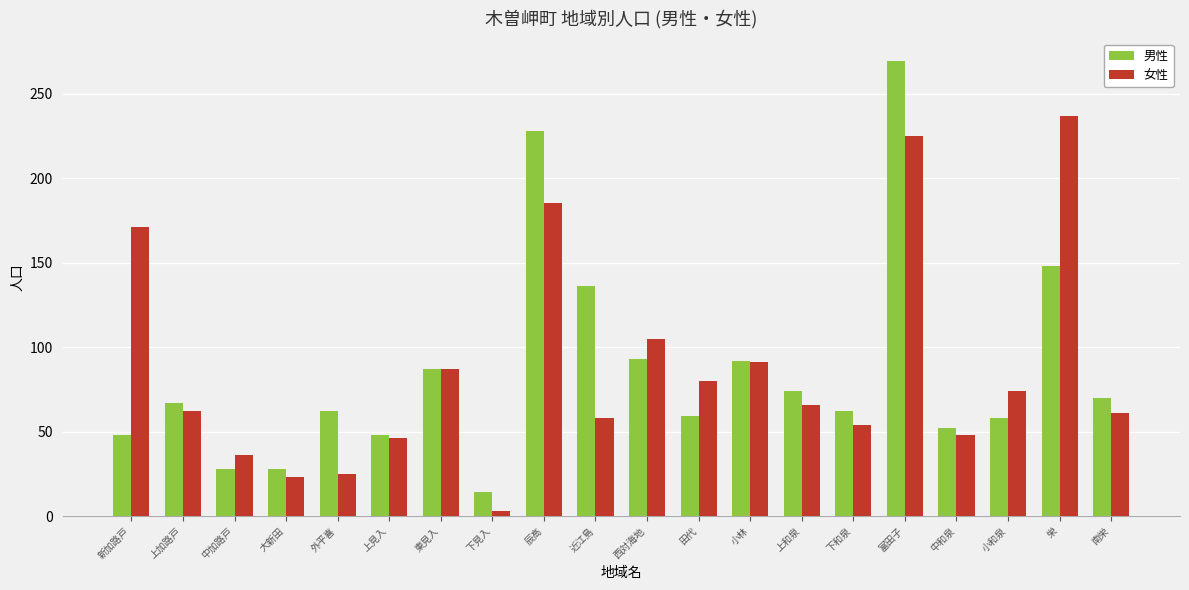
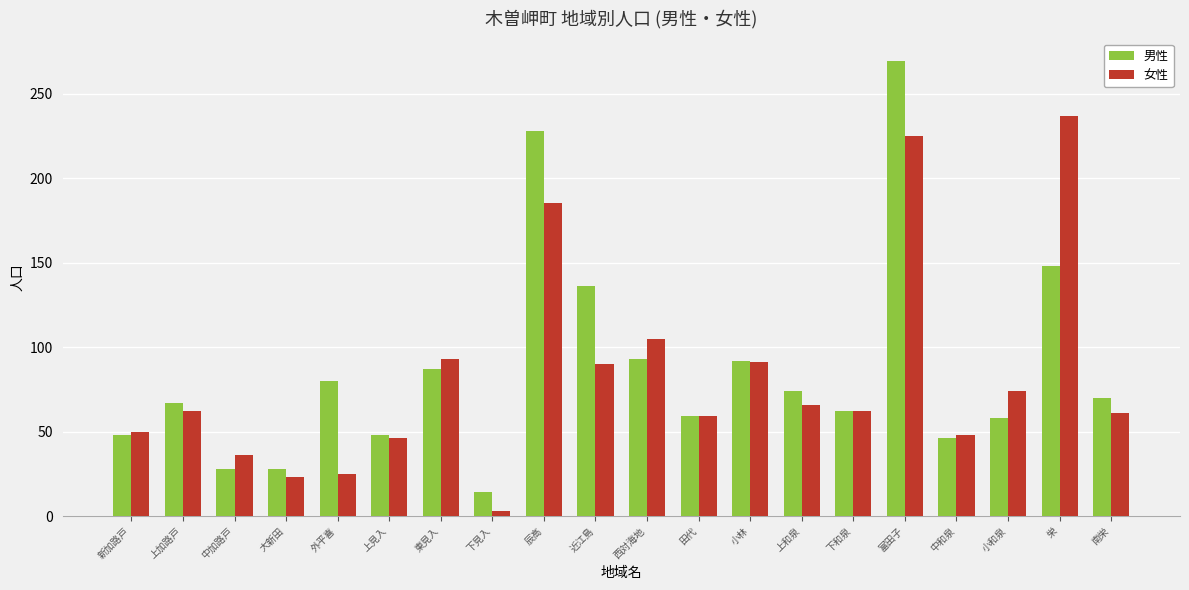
  {
    "男性": {
      "新加路戸": 48,
      "上加路戸": 67,
      "中加路戸": 28,
      "大新田": 28,
-     "外平喜": 62,
+     "外平喜": 80,
      "上見入": 48,
      "東見入": 87,
      "下見入": 14,
      "辰高": 228,
      "近江島": 136,
      "西対海地": 93,
      "田代": 59,
      "小林": 92,
      "上和泉": 74,
      "下和泉": 62,
      "富田子": 269,
-     "中和泉": 52,
+     "中和泉": 46,
      "小和泉": 58,
      "栄": 148,
      "南栄": 70
    },
    "女性": {
-     "新加路戸": 171,
+     "新加路戸": 50,
      "上加路戸": 62,
      "中加路戸": 36,
      "大新田": 23,
      "外平喜": 25,
      "上見入": 46,
-     "東見入": 87,
+     "東見入": 93,
      "下見入": 3,
      "辰高": 185,
-     "近江島": 58,
+     "近江島": 90,
      "西対海地": 105,
-     "田代": 80,
+     "田代": 59,
      "小林": 91,
      "上和泉": 66,
-     "下和泉": 54,
+     "下和泉": 62,
      "富田子": 225,
      "中和泉": 48,
      "小和泉": 74,
      "栄": 237,
      "南栄": 61
    }
  }
